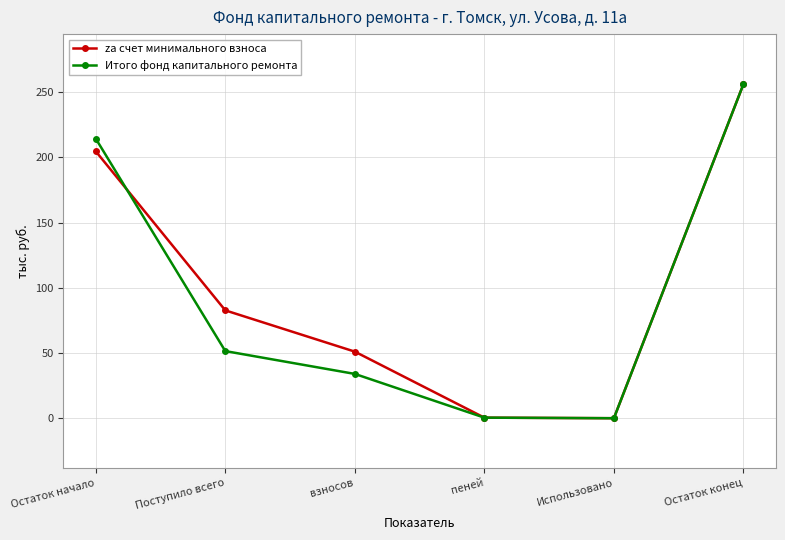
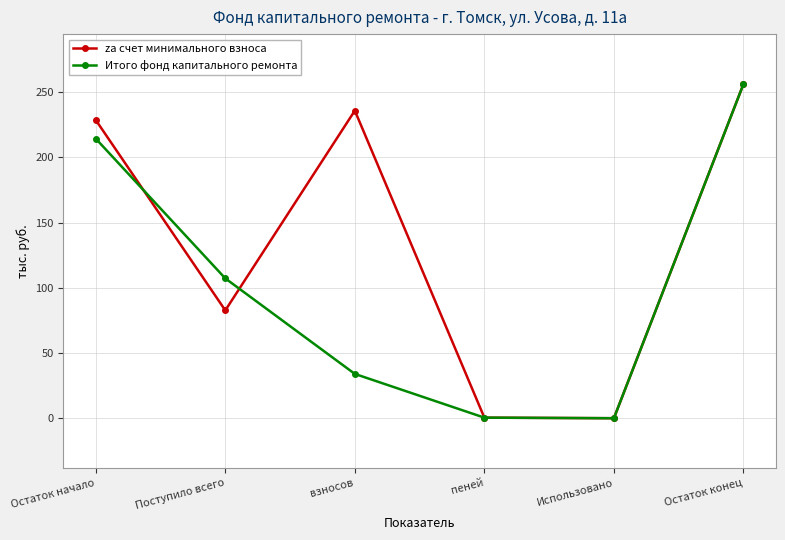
  {
    "za счет минимального взноса": {
-     "Остаток начало": 205,
+     "Остаток начало": 229,
      "Поступило всего": 83,
-     "взносов": 51
+     "взносов": 236
    },
    "Итого фонд капитального ремонта": {
      "Остаток начало": 214,
-     "Поступило всего": 51,
+     "Поступило всего": 107,
      "взносов": 34
    }
  }
